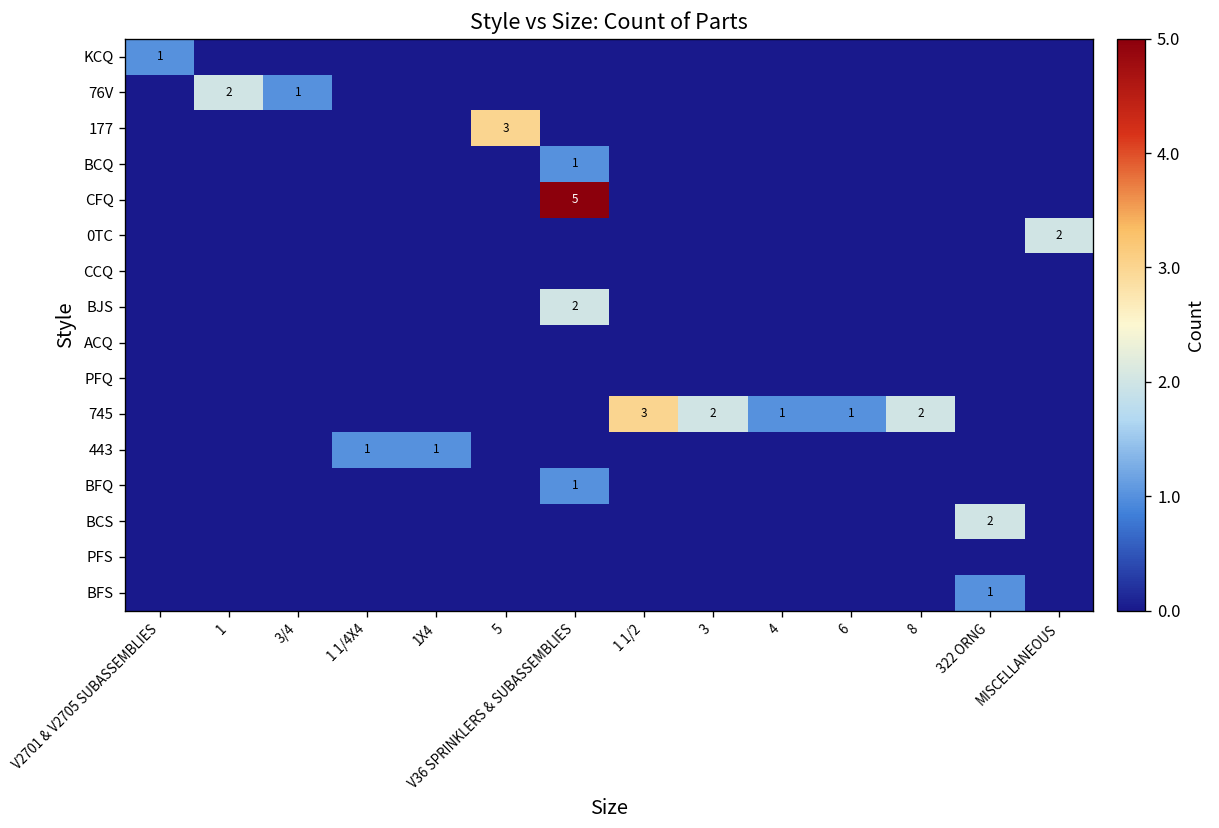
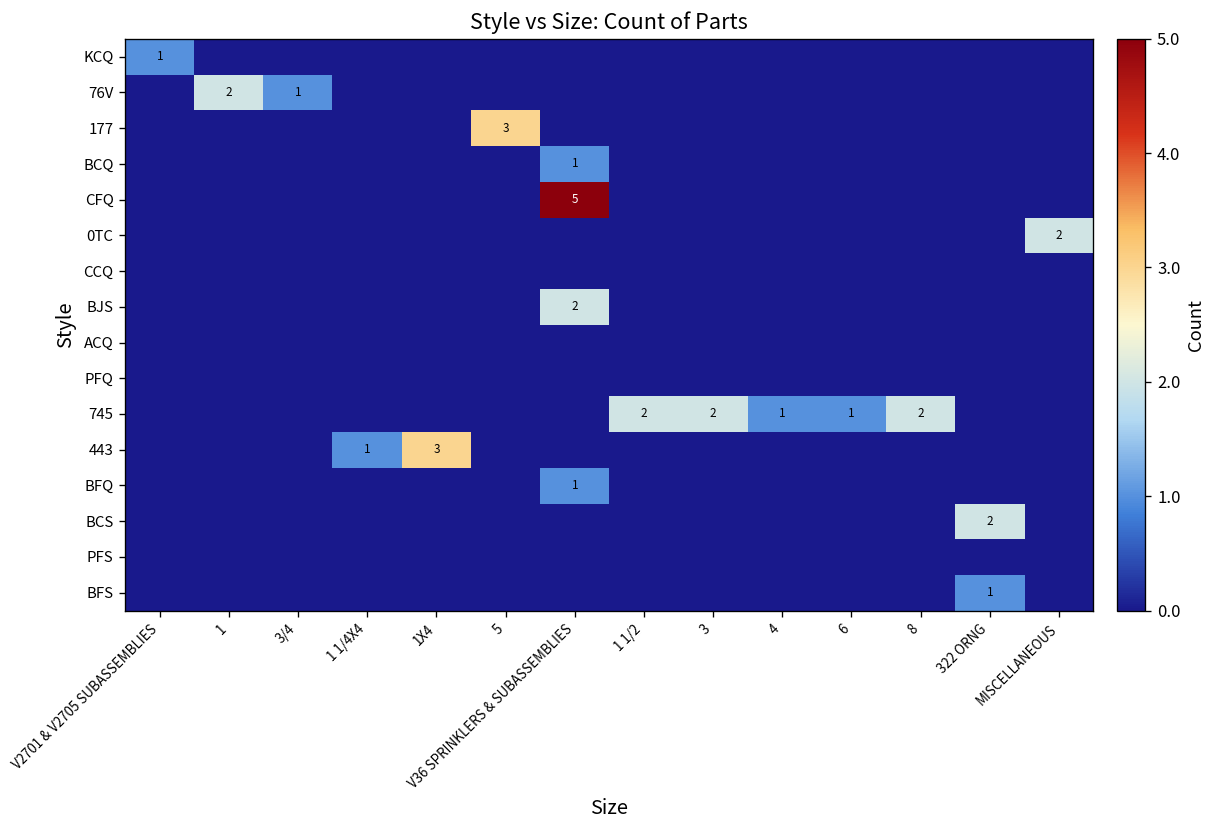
  {
    "KCQ": {
      "V2701 & V2705 SUBASSEMBLIES": 1
    },
    "76V": {
      "1": 2,
      "3/4": 1
    },
    "177": {
      "5": 3
    },
    "BCQ": {
      "V36 SPRINKLERS & SUBASSEMBLIES": 1
    },
    "CFQ": {
      "V36 SPRINKLERS & SUBASSEMBLIES": 5
    },
    "0TC": {
      "MISCELLANEOUS": 2
    },
    "BJS": {
      "V36 SPRINKLERS & SUBASSEMBLIES": 2
    },
    "745": {
-     "1 1/2": 3,
+     "1 1/2": 2,
      "3": 2,
      "4": 1,
      "6": 1,
      "8": 2
    },
    "443": {
      "1 1/4X4": 1,
-     "1X4": 1
+     "1X4": 3
    },
    "BFQ": {
      "V36 SPRINKLERS & SUBASSEMBLIES": 1
    },
    "BCS": {
      "322 ORNG": 2
    },
    "BFS": {
      "322 ORNG": 1
    }
  }
